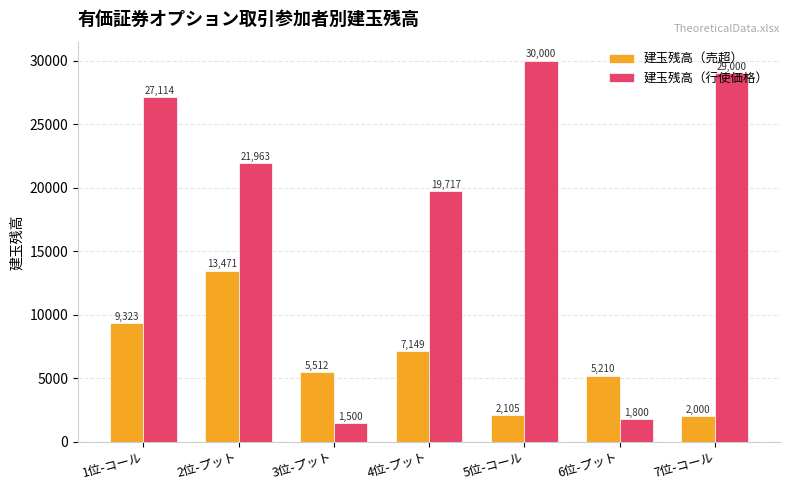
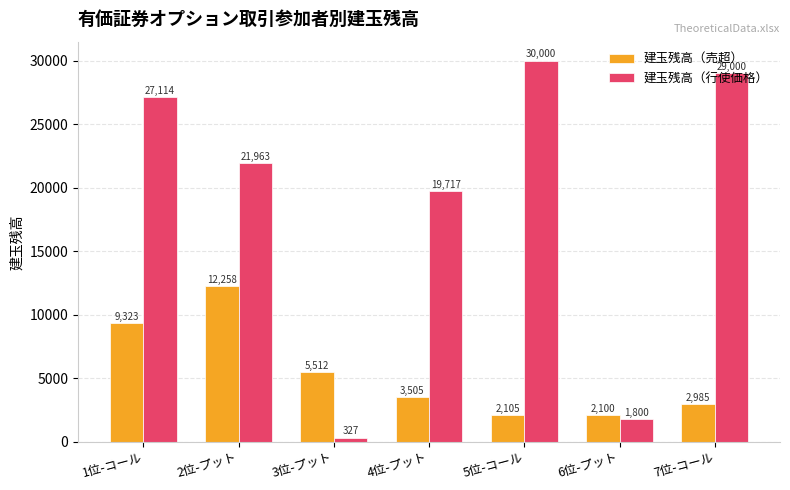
  {
    "建玉残高（売超）": {
      "1位-コール": "9,323",
-     "2位-プット": "13,471",
+     "2位-プット": "12,258",
      "3位-プット": "5,512",
-     "4位-プット": "7,149",
+     "4位-プット": "3,505",
      "5位-コール": "2,105",
-     "6位-プット": "5,210",
-     "7位-コール": "2,000"
+     "6位-プット": "2,100",
+     "7位-コール": "2,985"
    },
    "建玉残高（行使価格）": {
      "1位-コール": "27,114",
      "2位-プット": "21,963",
-     "3位-プット": "1,500",
+     "3位-プット": "327",
      "4位-プット": "19,717",
      "5位-コール": "30,000",
      "6位-プット": "1,800",
      "7位-コール": "29,000"
    }
  }
